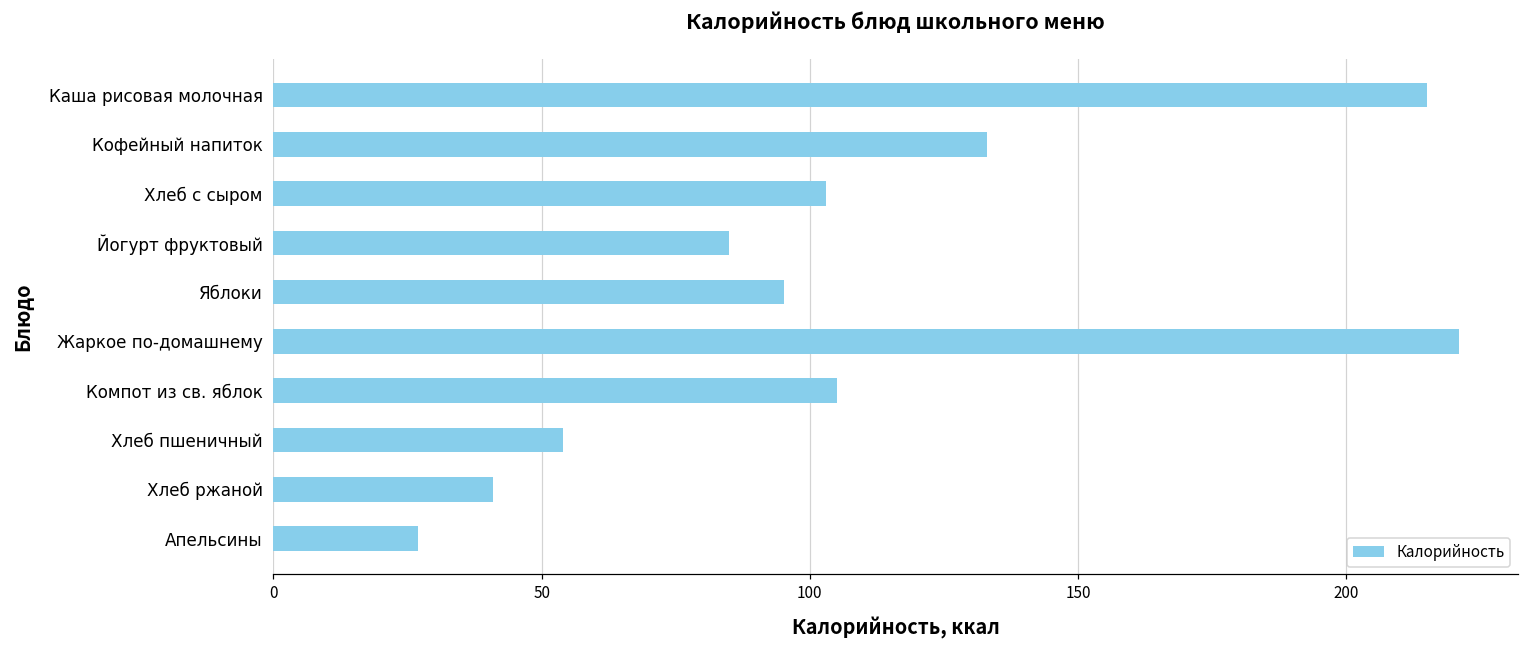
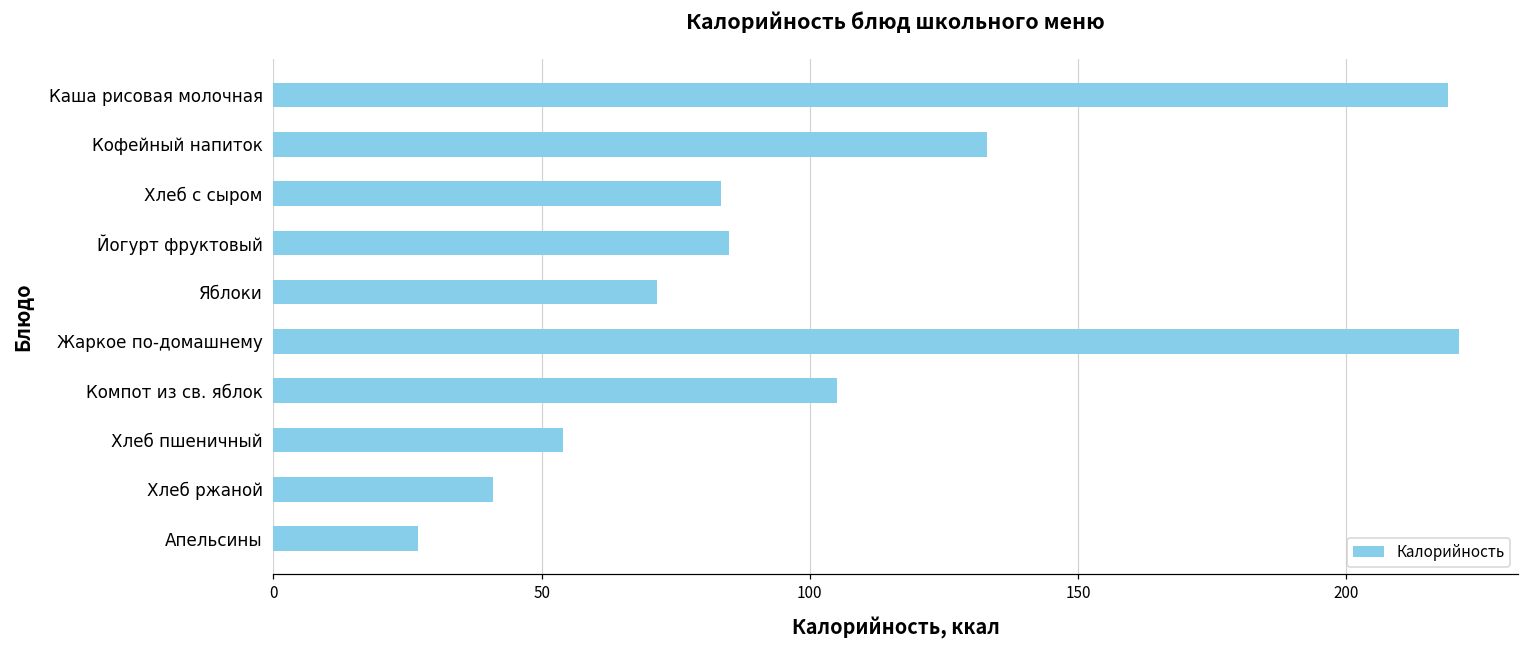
  {
-   "Каша рисовая молочная": 215,
+   "Каша рисовая молочная": 219,
    "Кофейный напиток": 133,
-   "Хлеб с сыром": 103,
+   "Хлеб с сыром": 83,
    "Йогурт фруктовый": 85,
-   "Яблоки": 95,
+   "Яблоки": 71,
    "Жаркое по-домашнему": 221,
    "Компот из св. яблок": 105,
    "Хлеб пшеничный": 54,
    "Хлеб ржаной": 41,
    "Апельсины": 27
  }
